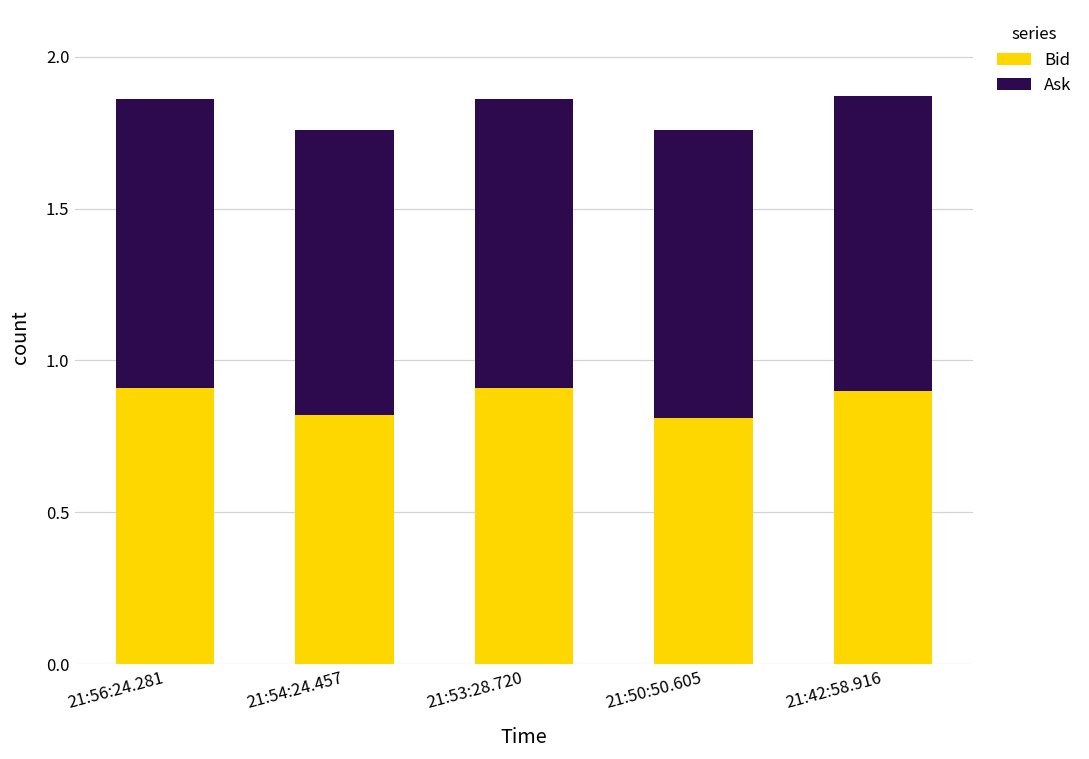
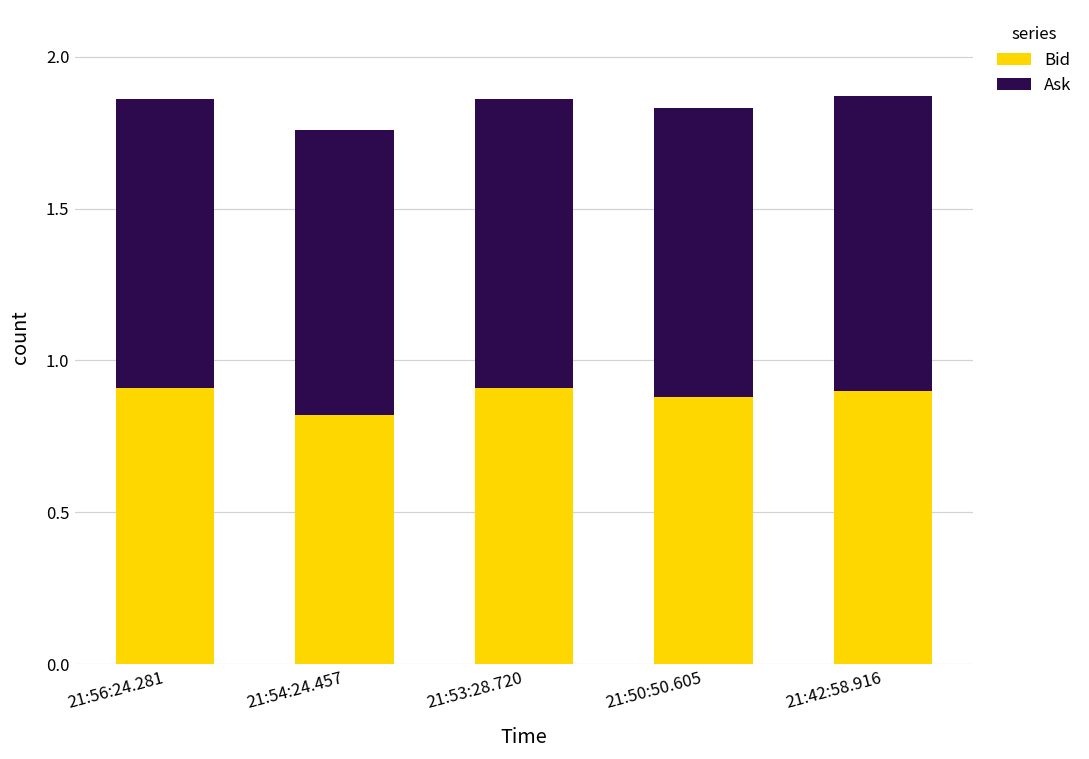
  {
    "Bid": {
      "21:56:24.281": 0.91,
      "21:54:24.457": 0.82,
      "21:53:28.720": 0.91,
-     "21:50:50.605": 0.81,
+     "21:50:50.605": 0.88,
      "21:42:58.916": 0.90
    },
    "Ask": {
      "21:56:24.281": 0.95,
      "21:54:24.457": 0.94,
      "21:53:28.720": 0.95,
      "21:50:50.605": 0.95,
      "21:42:58.916": 0.97
    }
  }
